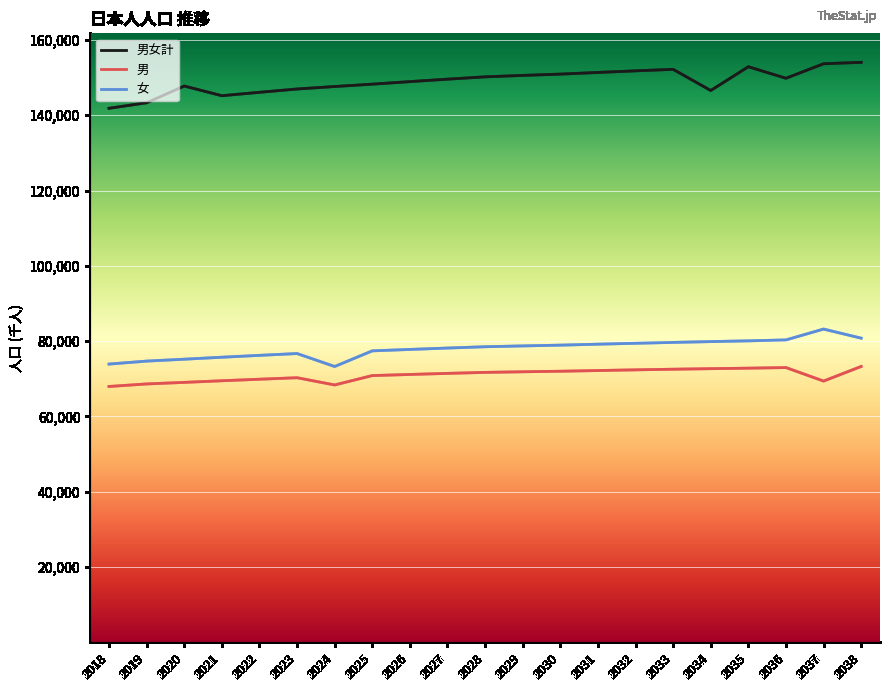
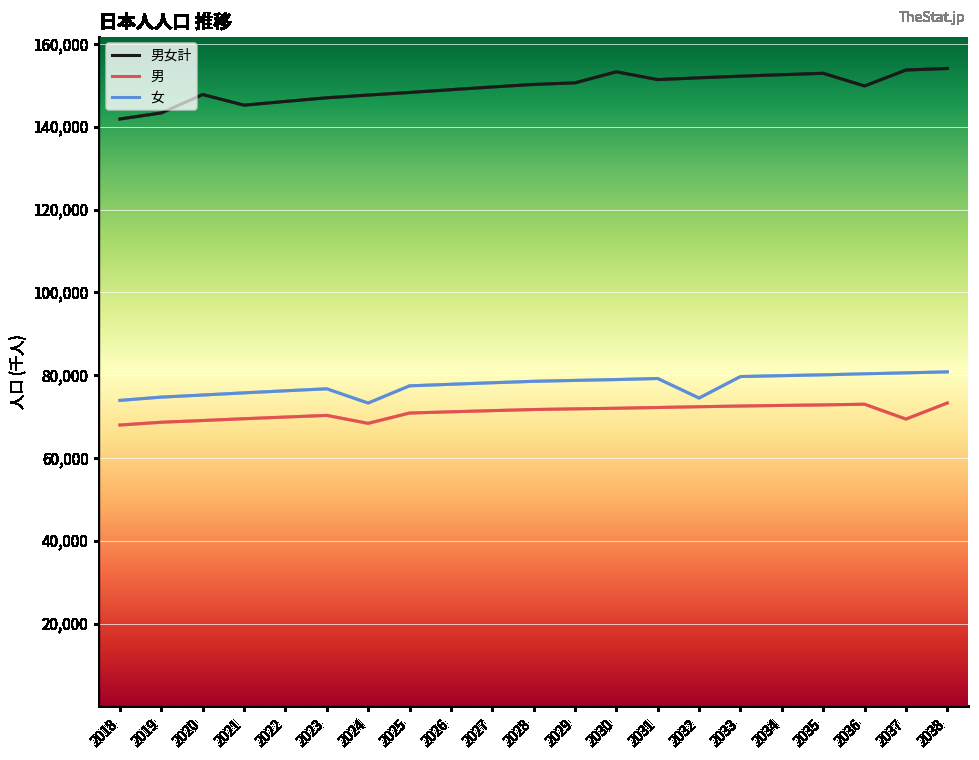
  {
    "男女計": {
      "2018": "142,000",
      "2019": "143,000",
      "2020": "148,000",
      "2021": "145,000",
      "2022": "146,000",
      "2023": "147,000",
      "2024": "148,000",
      "2025": "148,000",
      "2026": "149,000",
      "2027": "150,000",
      "2028": "150,000",
      "2029": "151,000",
-     "2030": "151,000",
+     "2030": "153,000",
      "2031": "151,000",
      "2032": "152,000",
      "2033": "152,000",
-     "2034": "147,000",
+     "2034": "153,000",
      "2035": "153,000",
      "2036": "150,000",
      "2037": "154,000",
      "2038": "154,000"
    },
    "男": {
      "2018": "68,000",
      "2019": "69,000",
      "2020": "69,000",
      "2021": "69,000",
      "2022": "70,000",
      "2023": "70,000",
      "2024": "68,000",
      "2025": "71,000",
      "2026": "71,000",
      "2027": "71,000",
      "2028": "72,000",
      "2029": "72,000",
      "2030": "72,000",
      "2031": "72,000",
      "2032": "72,000",
      "2033": "73,000",
      "2034": "73,000",
      "2035": "73,000",
      "2036": "73,000",
      "2037": "69,000",
      "2038": "73,000"
    },
    "女": {
      "2018": "74,000",
      "2019": "75,000",
      "2020": "75,000",
      "2021": "76,000",
      "2022": "76,000",
      "2023": "77,000",
      "2024": "73,000",
      "2025": "77,000",
      "2026": "78,000",
      "2027": "78,000",
      "2028": "79,000",
      "2029": "79,000",
      "2030": "79,000",
      "2031": "79,000",
-     "2032": "79,000",
+     "2032": "74,000",
      "2033": "80,000",
      "2034": "80,000",
      "2035": "80,000",
      "2036": "80,000",
-     "2037": "83,000",
+     "2037": "81,000",
      "2038": "81,000"
    }
  }
